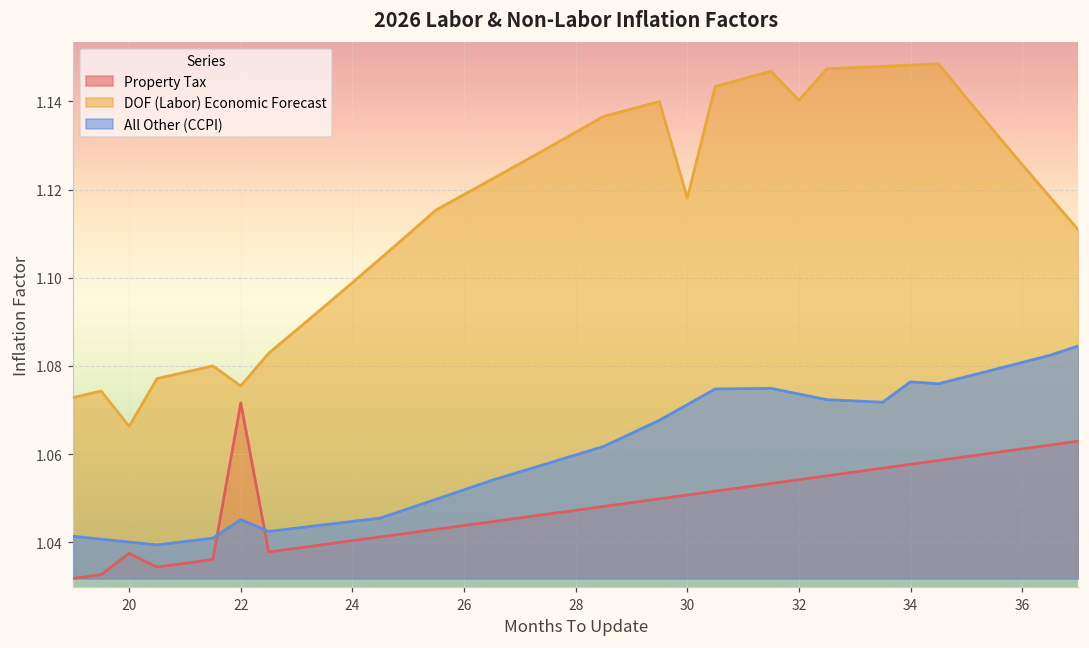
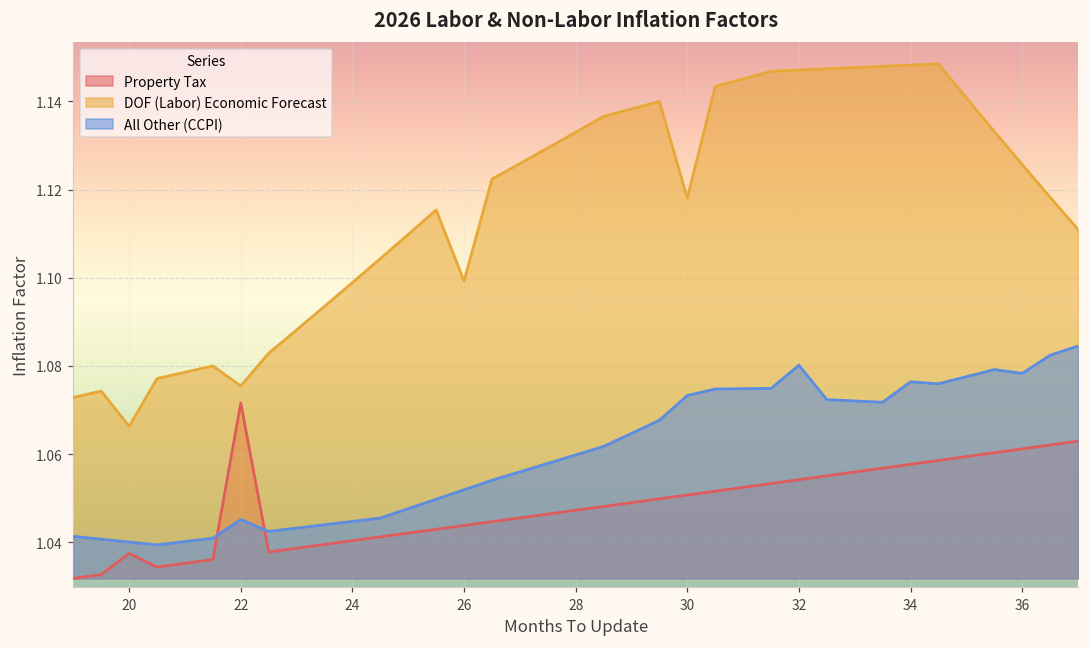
  {
    "Property Tax": {
      "20": 1.038,
      "22": 1.072,
      "24": 1.040,
      "26": 1.044,
      "28": 1.047,
      "30": 1.051,
      "32": 1.054,
      "34": 1.058,
      "36": 1.061
    },
    "DOF (Labor) Economic Forecast": {
      "20": 1.066,
      "22": 1.075,
      "24": 1.099,
-     "26": 1.119,
+     "26": 1.099,
      "28": 1.133,
      "30": 1.118,
-     "32": 1.140,
+     "32": 1.147,
      "34": 1.148,
      "36": 1.126
    },
    "All Other (CCPI)": {
      "20": 1.040,
      "22": 1.045,
      "24": 1.045,
      "26": 1.052,
      "28": 1.060,
-     "30": 1.071,
-     "32": 1.074,
+     "30": 1.073,
+     "32": 1.080,
      "34": 1.076,
-     "36": 1.081
+     "36": 1.078
    }
  }
